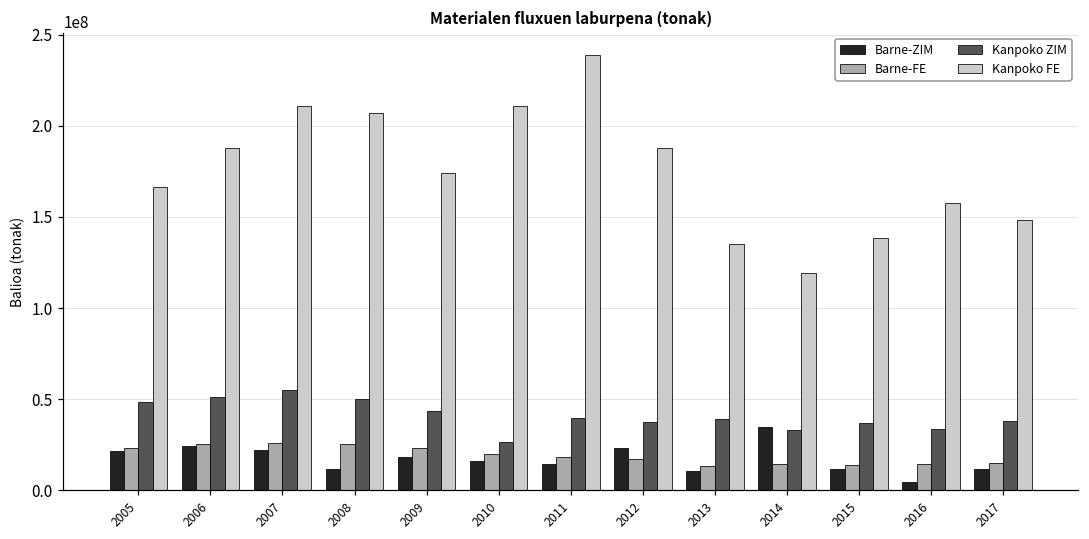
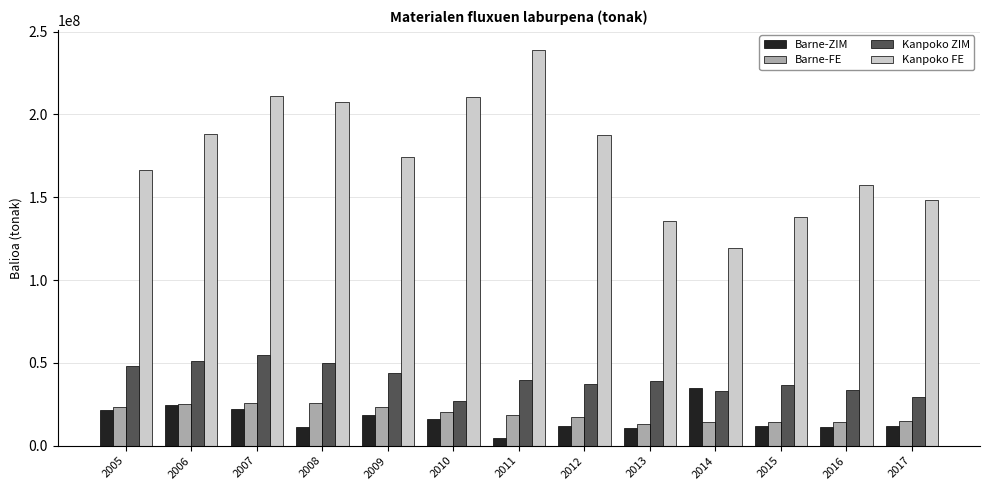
  {
    "Barne-ZIM": {
      "2005": 22000000,
      "2006": 24000000,
      "2007": 22000000,
      "2008": 11000000,
      "2009": 18000000,
      "2010": 16000000,
-     "2011": 14000000,
-     "2012": 23000000,
+     "2011": 5000000,
+     "2012": 12000000,
      "2013": 10000000,
      "2014": 35000000,
      "2015": 12000000,
-     "2016": 5000000,
+     "2016": 11000000,
      "2017": 12000000
    },
    "Kanpoko ZIM": {
      "2005": 48000000,
      "2006": 51000000,
      "2007": 55000000,
      "2008": 50000000,
      "2009": 44000000,
      "2010": 27000000,
      "2011": 40000000,
      "2012": 37000000,
      "2013": 39000000,
      "2014": 33000000,
      "2015": 37000000,
      "2016": 34000000,
-     "2017": 38000000
+     "2017": 29000000
    }
  }
